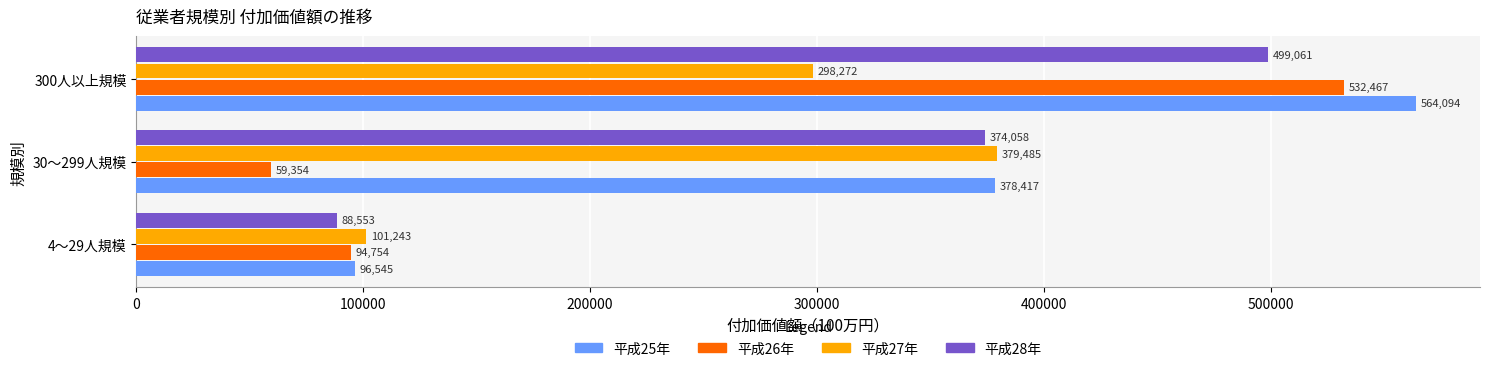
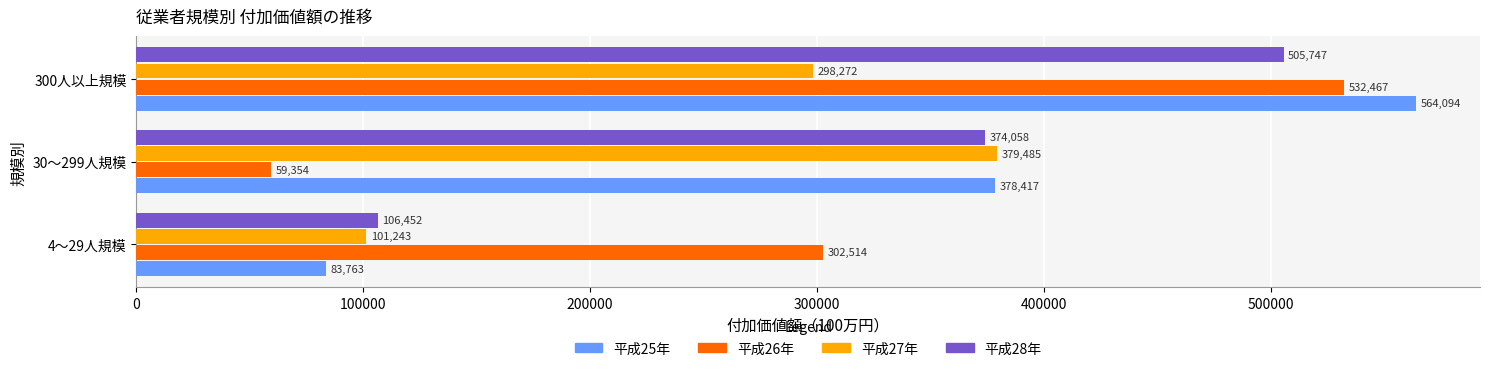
  {
    "平成25年": {
      "300人以上規模": "564,094",
      "30～299人規模": "378,417",
-     "4～29人規模": "96,545"
+     "4～29人規模": "83,763"
    },
    "平成26年": {
      "300人以上規模": "532,467",
      "30～299人規模": "59,354",
-     "4～29人規模": "94,754"
+     "4～29人規模": "302,514"
    },
    "平成27年": {
      "300人以上規模": "298,272",
      "30～299人規模": "379,485",
      "4～29人規模": "101,243"
    },
    "平成28年": {
-     "300人以上規模": "499,061",
+     "300人以上規模": "505,747",
      "30～299人規模": "374,058",
-     "4～29人規模": "88,553"
+     "4～29人規模": "106,452"
    }
  }
